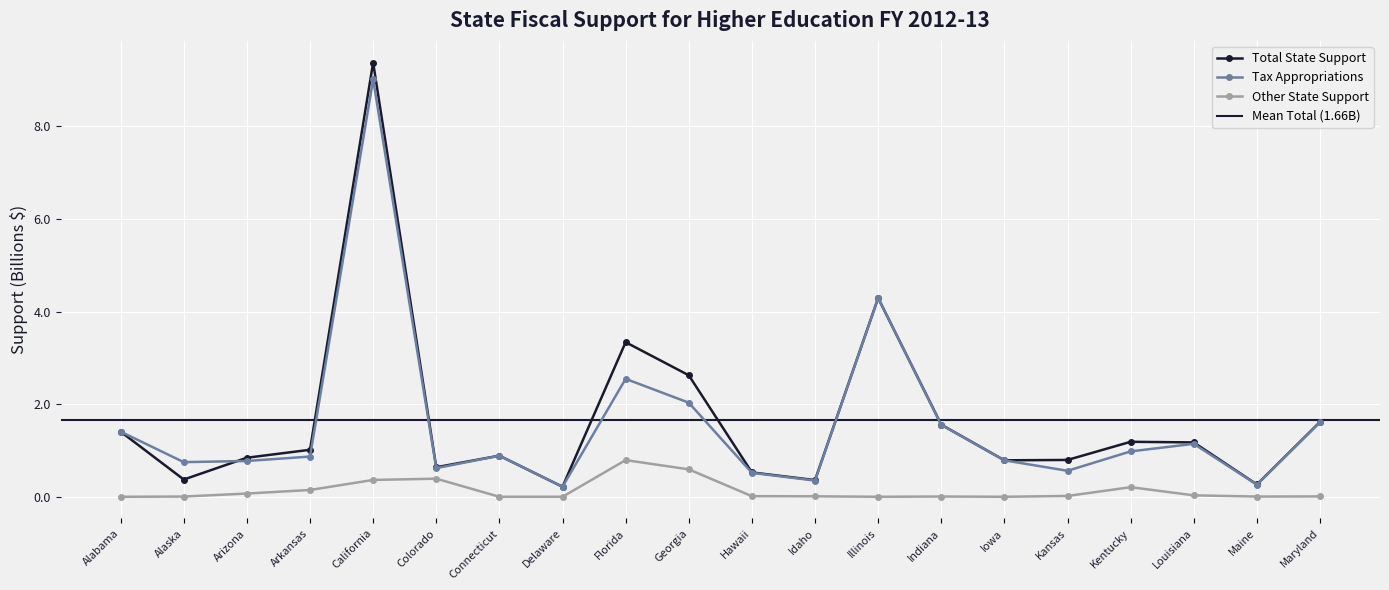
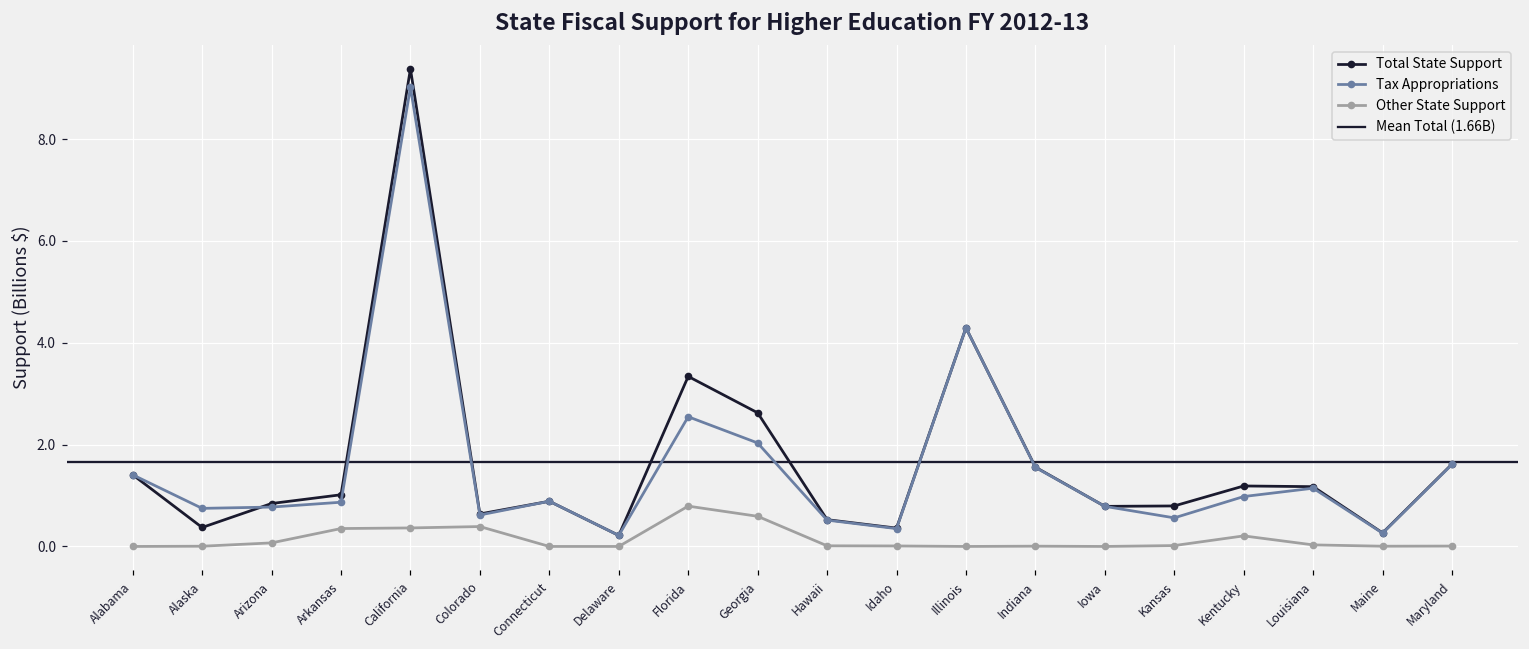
  {
    "Total State Support": {
      "Alaska": 0.4,
      "Arizona": 0.8,
      "Arkansas": 1.0,
      "California": 9.4,
      "Florida": 3.3,
      "Georgia": 2.6,
      "Kansas": 0.8,
      "Kentucky": 1.2
    },
    "Tax Appropriations": {
      "Alaska": 0.7,
      "Arizona": 0.8,
      "Arkansas": 0.9,
      "California": 9.0,
      "Florida": 2.5,
      "Georgia": 2.0,
      "Kansas": 0.6,
      "Kentucky": 1.0
    },
    "Other State Support": {
      "Alabama": 0.0,
      "Alaska": 0.0,
      "Arizona": 0.1,
-     "Arkansas": 0.1,
+     "Arkansas": 0.4,
      "California": 0.4,
      "Colorado": 0.4,
      "Connecticut": 0.0,
      "Delaware": 0.0,
      "Florida": 0.8,
      "Georgia": 0.6,
      "Hawaii": 0.0,
      "Idaho": 0.0,
      "Illinois": 0.0,
      "Indiana": 0.0,
      "Iowa": 0.0,
      "Kansas": 0.0,
      "Kentucky": 0.2,
      "Louisiana": 0.0,
      "Maine": 0.0,
      "Maryland": 0.0
    }
  }
